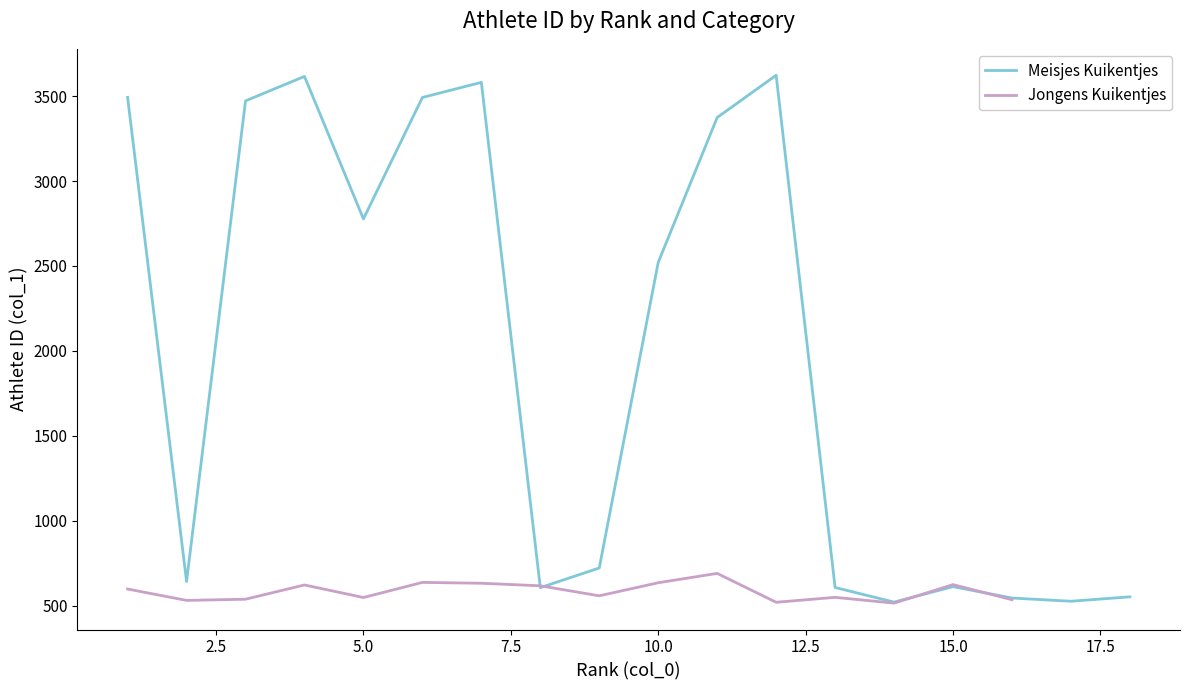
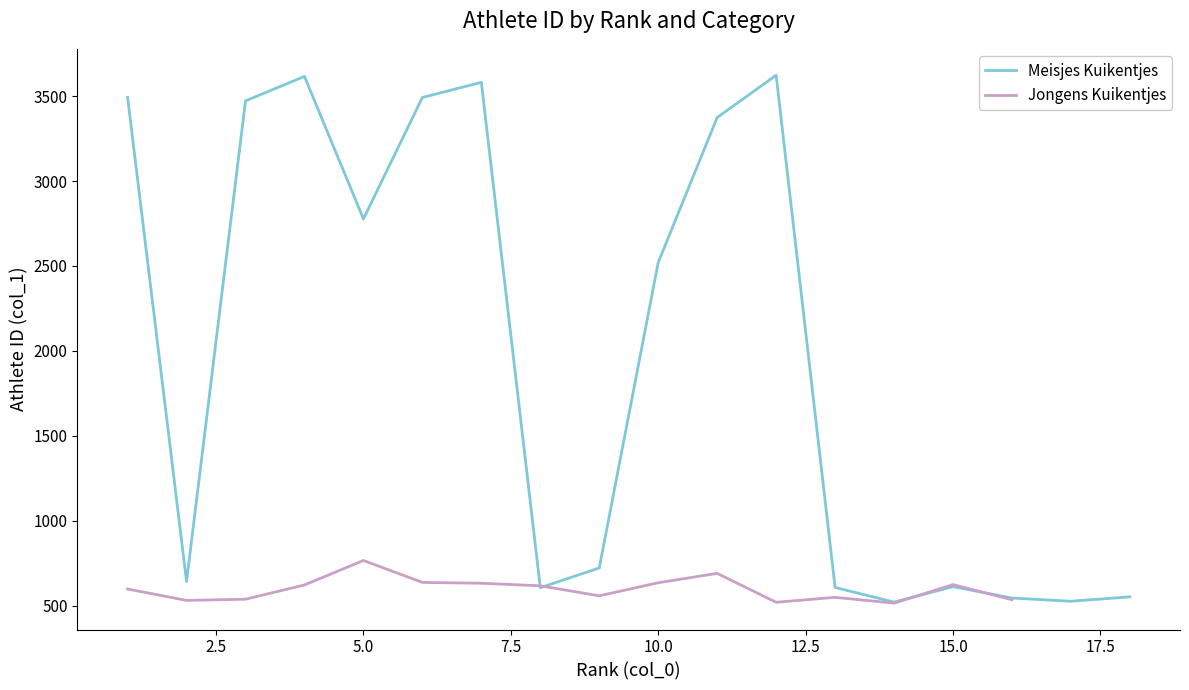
  {
    "Meisjes Kuikentjes": {
      "5.0": 2780,
      "10.0": 2520
    },
    "Jongens Kuikentjes": {
-     "5.0": 550,
+     "5.0": 770,
      "10.0": 640
    }
  }
